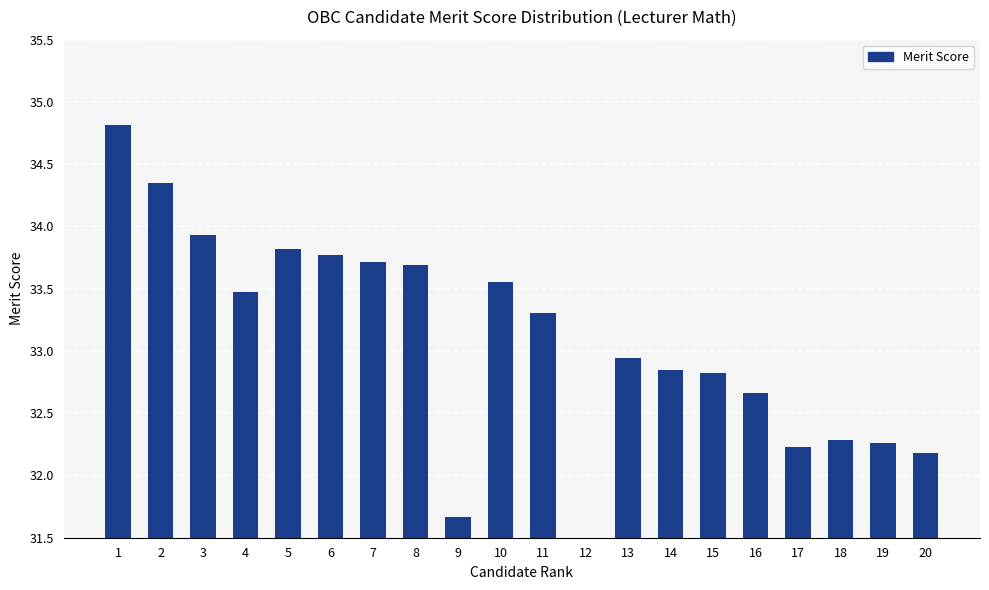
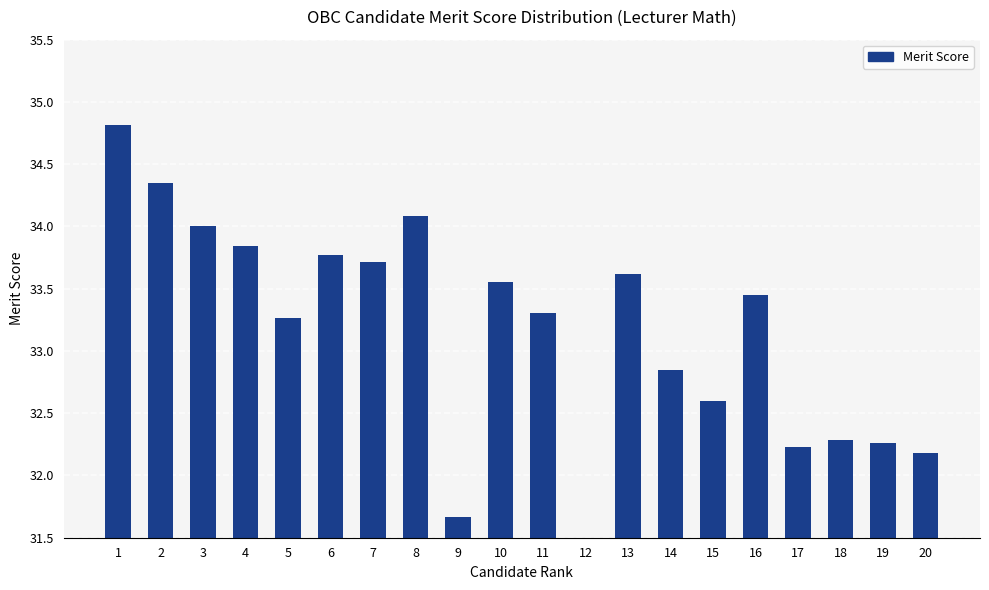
  {
    "1": 34.81,
    "2": 34.35,
-   "3": 33.93,
-   "4": 33.47,
-   "5": 33.82,
+   "3": 34.00,
+   "4": 33.85,
+   "5": 33.27,
    "6": 33.77,
    "7": 33.71,
-   "8": 33.69,
+   "8": 34.09,
    "9": 31.67,
    "10": 33.55,
    "11": 33.30,
-   "13": 32.95,
+   "13": 33.62,
    "14": 32.85,
-   "15": 32.82,
-   "16": 32.66,
+   "15": 32.60,
+   "16": 33.45,
    "17": 32.23,
    "18": 32.29,
    "19": 32.26,
    "20": 32.18
  }
